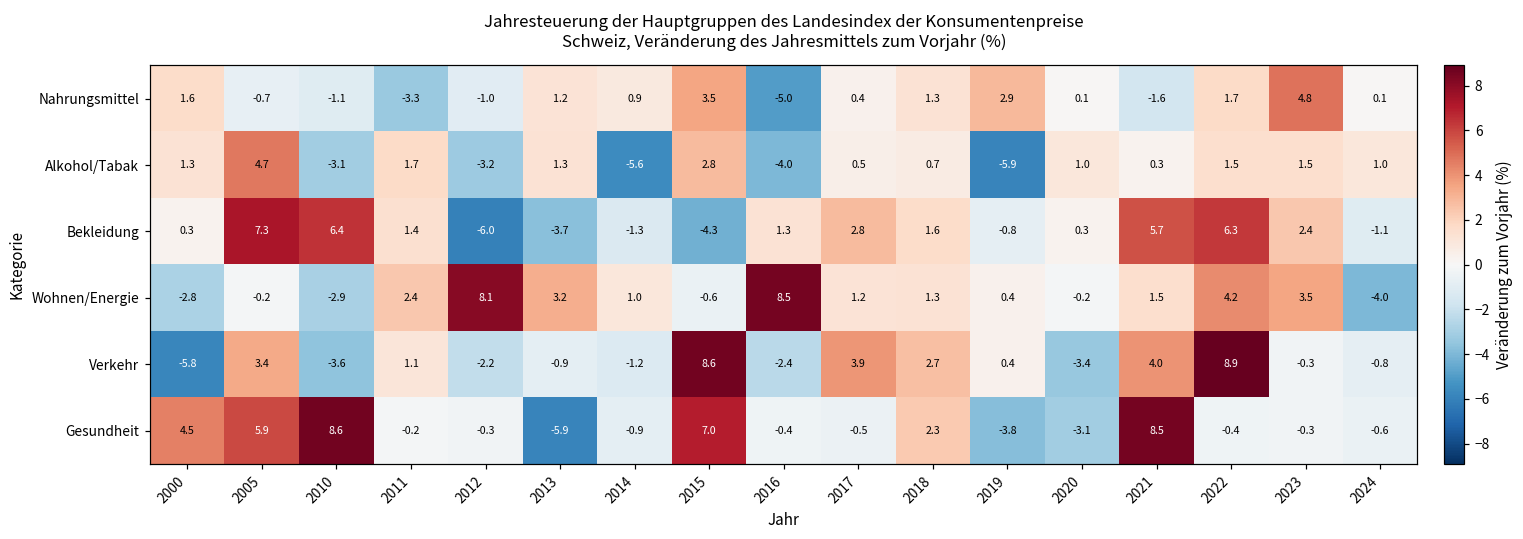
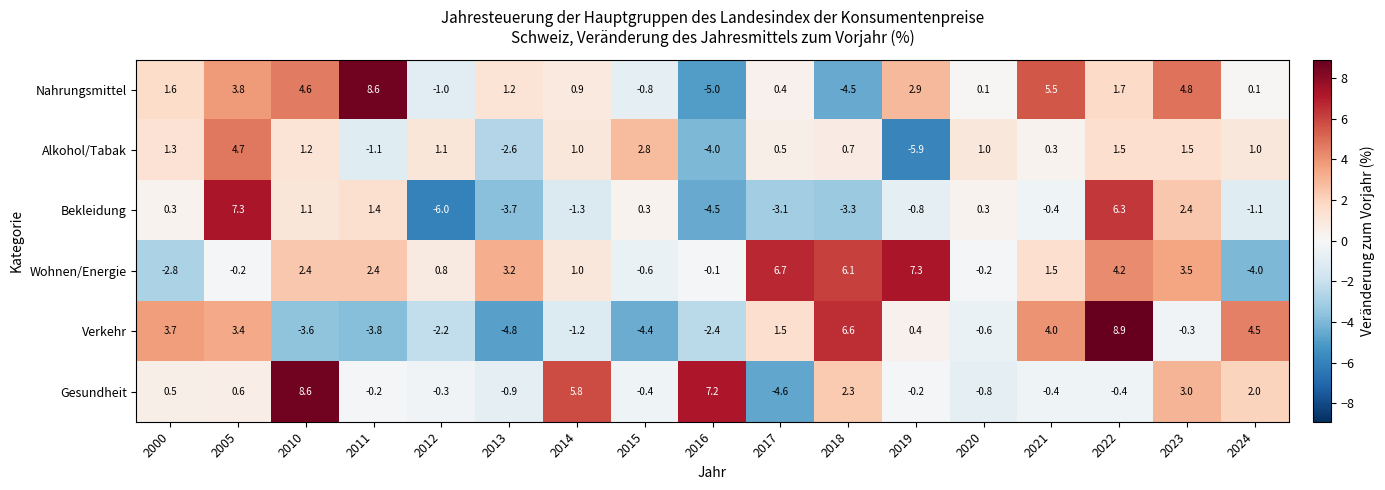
  {
    "Nahrungsmittel": {
      "2000": 1.6,
-     "2005": -0.7,
-     "2010": -1.1,
-     "2011": -3.3,
+     "2005": 3.8,
+     "2010": 4.6,
+     "2011": 8.6,
      "2012": -1.0,
      "2013": 1.2,
      "2014": 0.9,
-     "2015": 3.5,
+     "2015": -0.8,
      "2016": -5.0,
      "2017": 0.4,
-     "2018": 1.3,
+     "2018": -4.5,
      "2019": 2.9,
      "2020": 0.1,
-     "2021": -1.6,
+     "2021": 5.5,
      "2022": 1.7,
      "2023": 4.8,
      "2024": 0.1
    },
    "Alkohol/Tabak": {
      "2000": 1.3,
      "2005": 4.7,
-     "2010": -3.1,
-     "2011": 1.7,
-     "2012": -3.2,
-     "2013": 1.3,
-     "2014": -5.6,
+     "2010": 1.2,
+     "2011": -1.1,
+     "2012": 1.1,
+     "2013": -2.6,
+     "2014": 1.0,
      "2015": 2.8,
      "2016": -4.0,
      "2017": 0.5,
      "2018": 0.7,
      "2019": -5.9,
      "2020": 1.0,
      "2021": 0.3,
      "2022": 1.5,
      "2023": 1.5,
      "2024": 1.0
    },
    "Bekleidung": {
      "2000": 0.3,
      "2005": 7.3,
-     "2010": 6.4,
+     "2010": 1.1,
      "2011": 1.4,
      "2012": -6.0,
      "2013": -3.7,
      "2014": -1.3,
-     "2015": -4.3,
-     "2016": 1.3,
-     "2017": 2.8,
-     "2018": 1.6,
+     "2015": 0.3,
+     "2016": -4.5,
+     "2017": -3.1,
+     "2018": -3.3,
      "2019": -0.8,
      "2020": 0.3,
-     "2021": 5.7,
+     "2021": -0.4,
      "2022": 6.3,
      "2023": 2.4,
      "2024": -1.1
    },
    "Wohnen/Energie": {
      "2000": -2.8,
      "2005": -0.2,
-     "2010": -2.9,
+     "2010": 2.4,
      "2011": 2.4,
-     "2012": 8.1,
+     "2012": 0.8,
      "2013": 3.2,
      "2014": 1.0,
      "2015": -0.6,
-     "2016": 8.5,
-     "2017": 1.2,
-     "2018": 1.3,
-     "2019": 0.4,
+     "2016": -0.1,
+     "2017": 6.7,
+     "2018": 6.1,
+     "2019": 7.3,
      "2020": -0.2,
      "2021": 1.5,
      "2022": 4.2,
      "2023": 3.5,
      "2024": -4.0
    },
    "Verkehr": {
-     "2000": -5.8,
+     "2000": 3.7,
      "2005": 3.4,
      "2010": -3.6,
-     "2011": 1.1,
+     "2011": -3.8,
      "2012": -2.2,
-     "2013": -0.9,
+     "2013": -4.8,
      "2014": -1.2,
-     "2015": 8.6,
+     "2015": -4.4,
      "2016": -2.4,
-     "2017": 3.9,
-     "2018": 2.7,
+     "2017": 1.5,
+     "2018": 6.6,
      "2019": 0.4,
-     "2020": -3.4,
+     "2020": -0.6,
      "2021": 4.0,
      "2022": 8.9,
      "2023": -0.3,
-     "2024": -0.8
+     "2024": 4.5
    },
    "Gesundheit": {
-     "2000": 4.5,
-     "2005": 5.9,
+     "2000": 0.5,
+     "2005": 0.6,
      "2010": 8.6,
      "2011": -0.2,
      "2012": -0.3,
-     "2013": -5.9,
-     "2014": -0.9,
-     "2015": 7.0,
-     "2016": -0.4,
-     "2017": -0.5,
+     "2013": -0.9,
+     "2014": 5.8,
+     "2015": -0.4,
+     "2016": 7.2,
+     "2017": -4.6,
      "2018": 2.3,
-     "2019": -3.8,
-     "2020": -3.1,
-     "2021": 8.5,
+     "2019": -0.2,
+     "2020": -0.8,
+     "2021": -0.4,
      "2022": -0.4,
-     "2023": -0.3,
-     "2024": -0.6
+     "2023": 3.0,
+     "2024": 2.0
    }
  }
